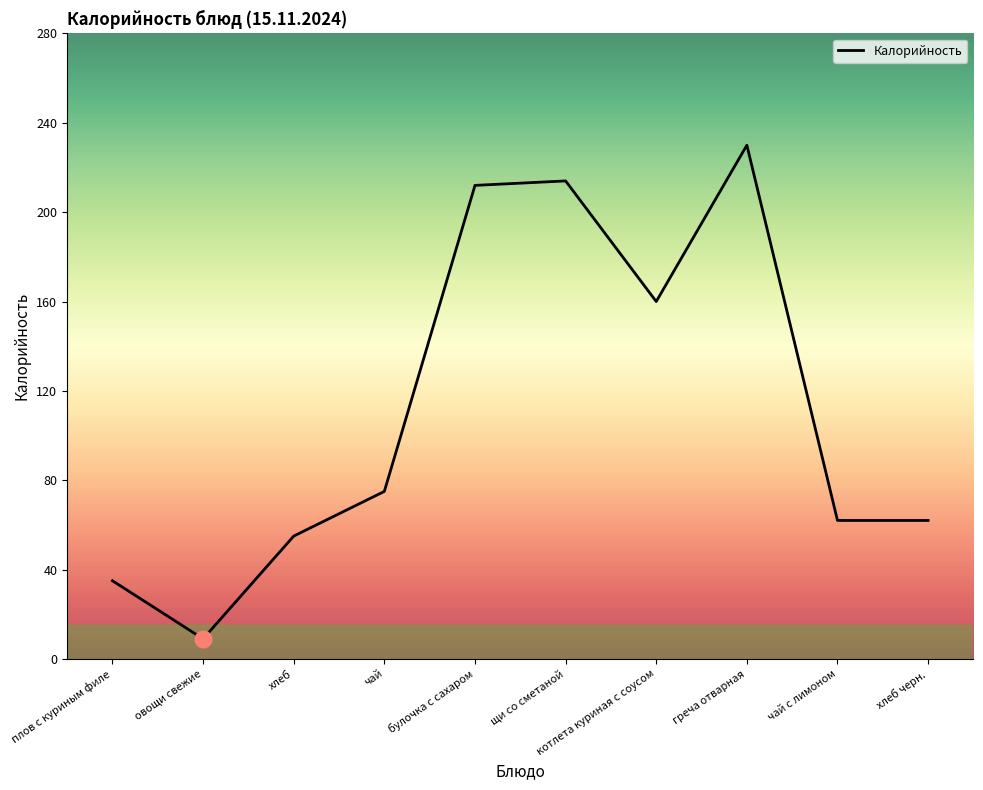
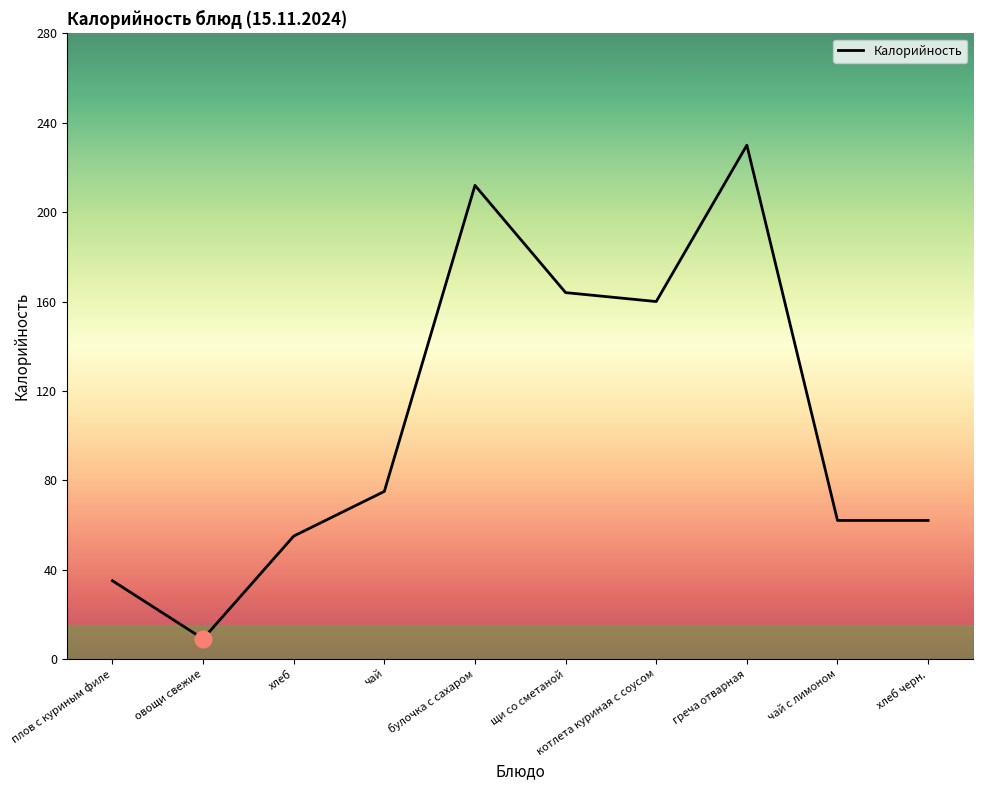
  {
    "Калорийность": {
      "плов с куриным филе": 35,
      "хлеб": 55,
      "чай": 75,
      "булочка с сахаром": 212,
-     "щи со сметаной": 214,
+     "щи со сметаной": 164,
      "котлета куриная с соусом": 160,
      "греча отварная": 230,
      "чай с лимоном": 62,
      "хлеб черн.": 62
    }
  }
